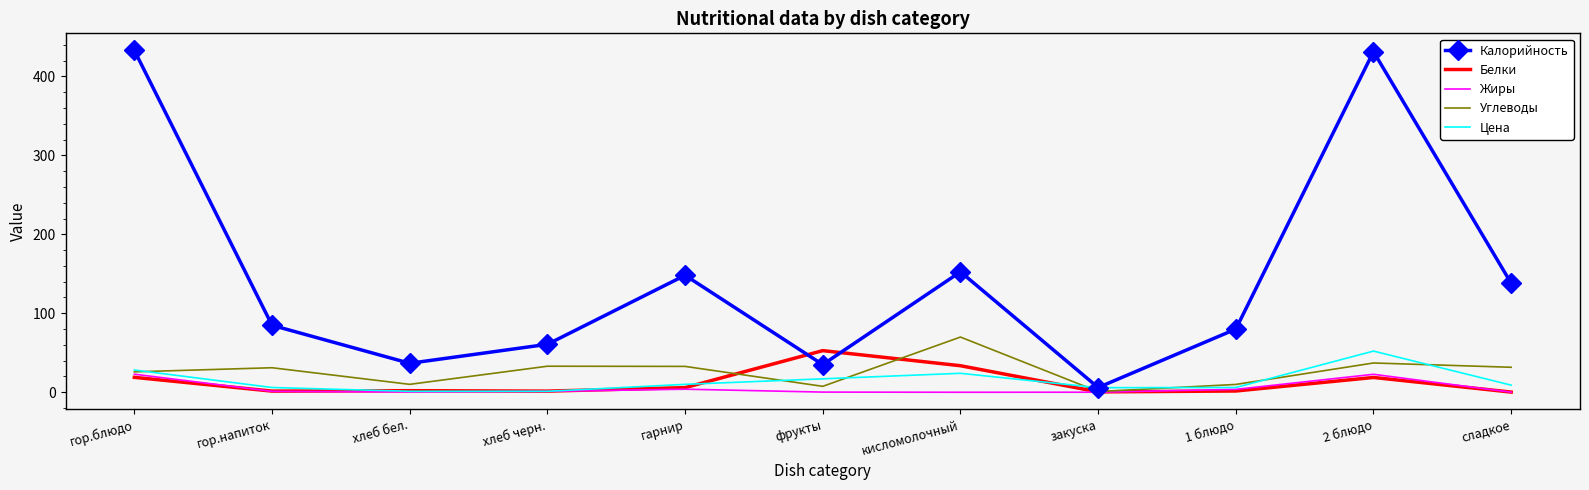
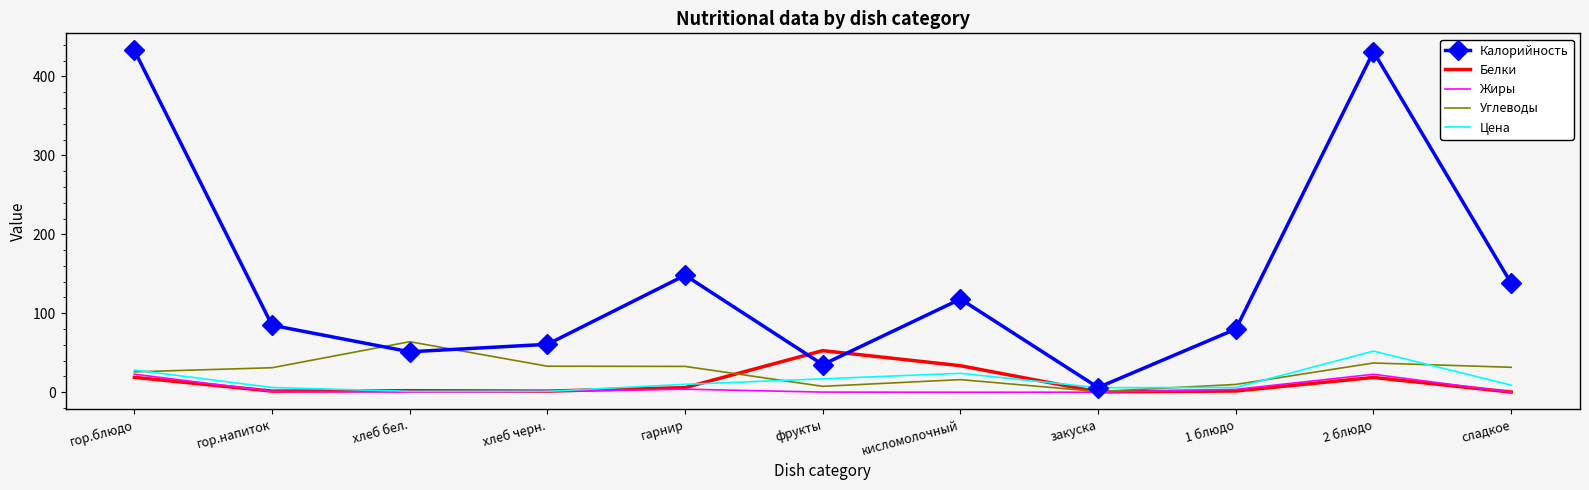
  {
    "Калорийность": {
      "гор.блюдо": 430,
      "гор.напиток": 80,
-     "хлеб бел.": 40,
+     "хлеб бел.": 50,
      "хлеб черн.": 60,
      "гарнир": 150,
      "фрукты": 40,
-     "кисломолочный": 150,
+     "кисломолочный": 120,
      "1 блюдо": 80,
      "2 блюдо": 430,
      "сладкое": 140
    },
    "Белки": {
      "гор.блюдо": 20,
      "фрукты": 50,
      "кисломолочный": 30,
      "2 блюдо": 20
    },
    "Жиры": {
      "фрукты": 0,
      "кисломолочный": 0,
      "2 блюдо": 20
    },
    "Углеводы": {
      "гор.напиток": 30,
-     "хлеб бел.": 10,
+     "хлеб бел.": 60,
      "хлеб черн.": 30,
      "гарнир": 30,
      "фрукты": 10,
-     "кисломолочный": 70,
+     "кисломолочный": 20,
      "1 блюдо": 10,
      "2 блюдо": 40,
      "сладкое": 30
    },
    "Цена": {
      "гор.напиток": 10,
      "гарнир": 10,
      "фрукты": 20,
      "кисломолочный": 20,
      "2 блюдо": 50,
      "сладкое": 10
    }
  }
